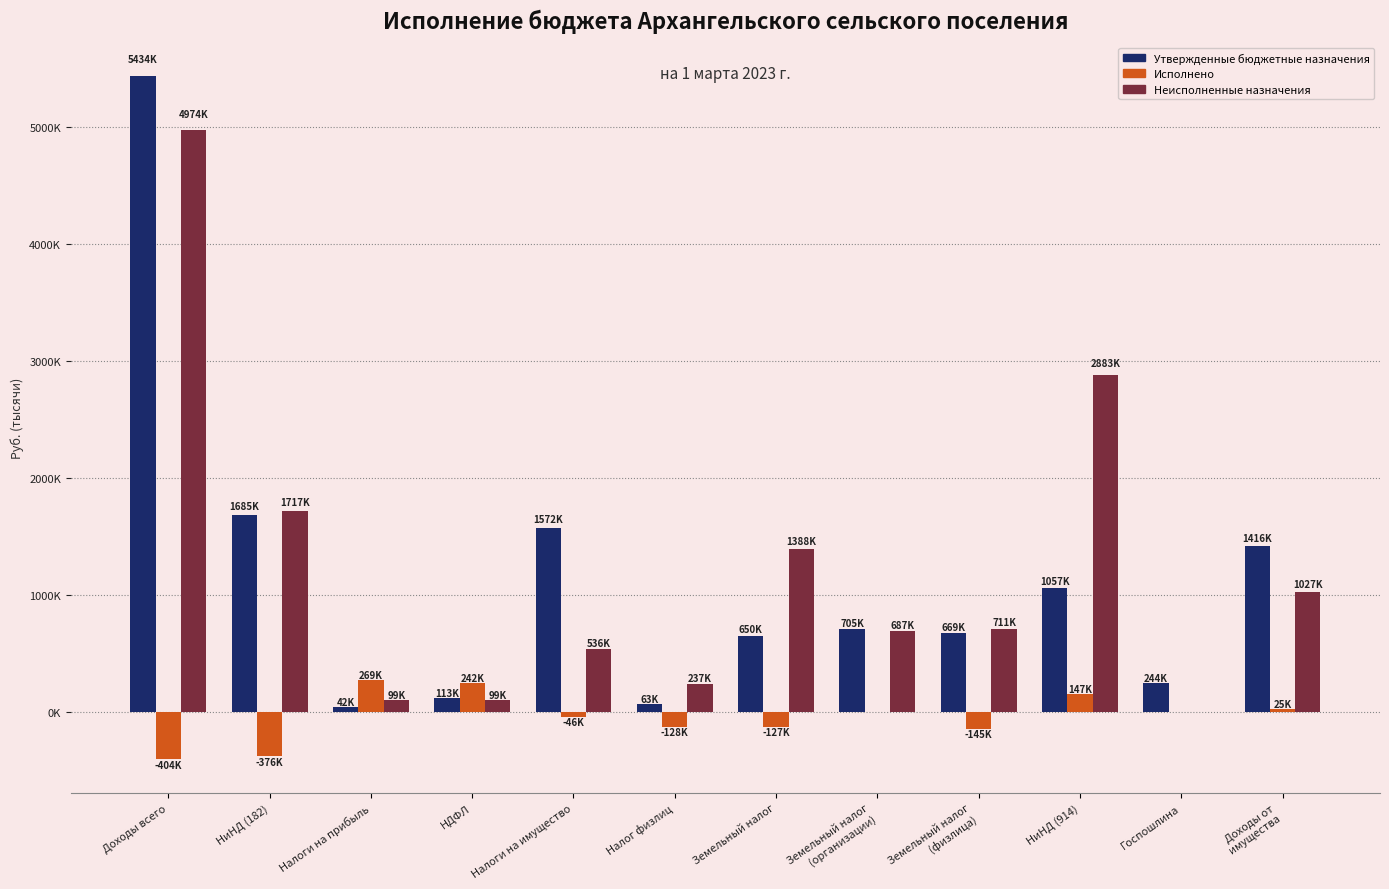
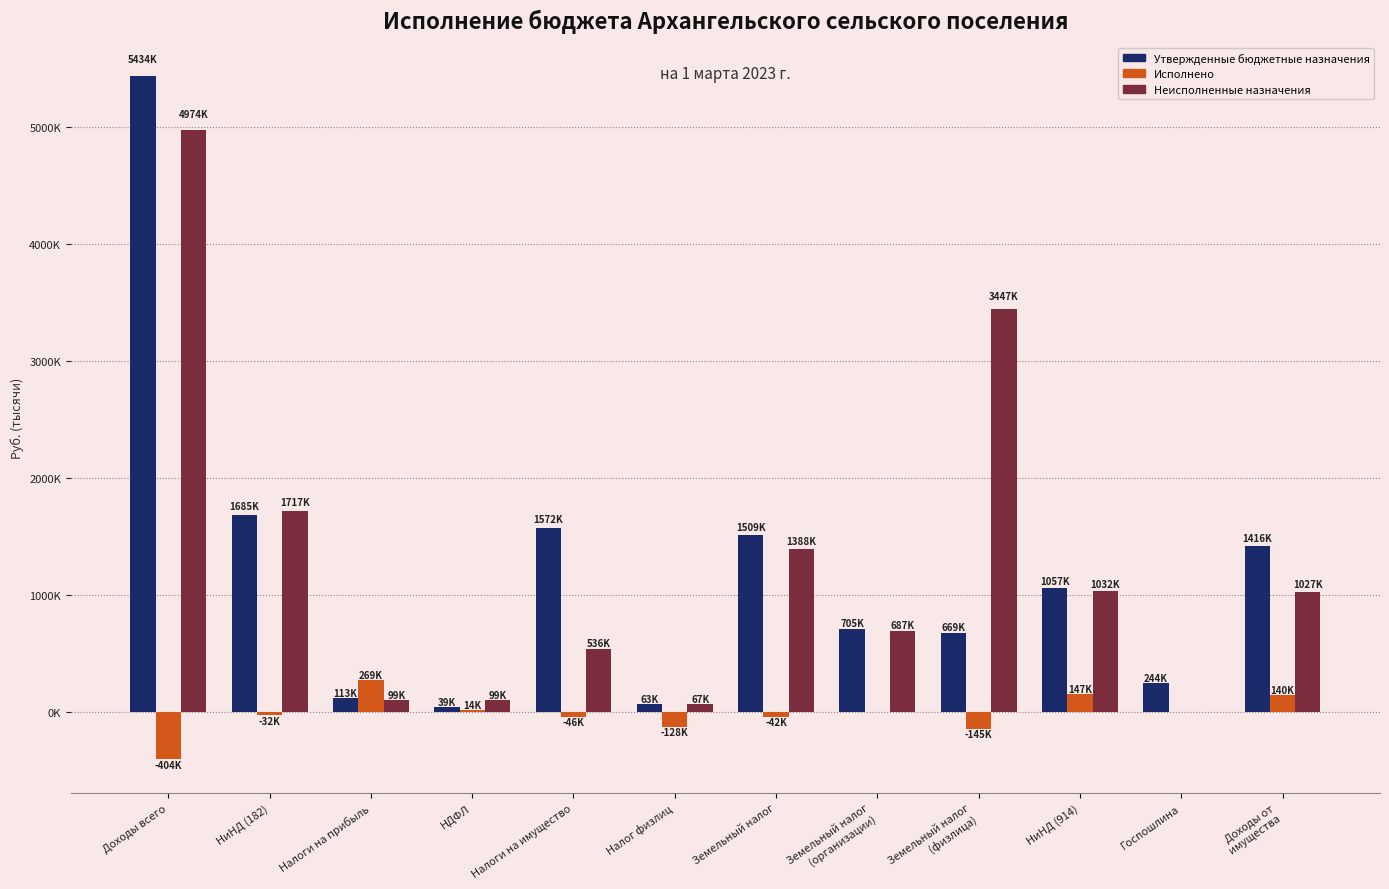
  {
    "Утвержденные бюджетные назначения": {
      "Доходы всего": "5434K",
      "НиНД (182)": "1685K",
-     "Налоги на прибыль": "42K",
-     "НДФЛ": "113K",
+     "Налоги на прибыль": "113K",
+     "НДФЛ": "39K",
      "Налоги на имущество": "1572K",
      "Налог физлиц": "63K",
-     "Земельный налог": "650K",
+     "Земельный налог": "1509K",
      "Земельный налог (организации)": "705K",
      "Земельный налог (физлица)": "669K",
      "НиНД (914)": "1057K",
      "Госпошлина": "244K",
      "Доходы от имущества": "1416K"
    },
    "Исполнено": {
      "Доходы всего": "-404K",
-     "НиНД (182)": "-376K",
+     "НиНД (182)": "-32K",
      "Налоги на прибыль": "269K",
-     "НДФЛ": "242K",
+     "НДФЛ": "14K",
      "Налоги на имущество": "-46K",
      "Налог физлиц": "-128K",
-     "Земельный налог": "-127K",
+     "Земельный налог": "-42K",
      "Земельный налог (физлица)": "-145K",
      "НиНД (914)": "147K",
-     "Доходы от имущества": "25K"
+     "Доходы от имущества": "140K"
    },
    "Неисполненные назначения": {
      "Доходы всего": "4974K",
      "НиНД (182)": "1717K",
      "Налоги на прибыль": "99K",
      "НДФЛ": "99K",
      "Налоги на имущество": "536K",
-     "Налог физлиц": "237K",
+     "Налог физлиц": "67K",
      "Земельный налог": "1388K",
      "Земельный налог (организации)": "687K",
-     "Земельный налог (физлица)": "711K",
-     "НиНД (914)": "2883K",
+     "Земельный налог (физлица)": "3447K",
+     "НиНД (914)": "1032K",
      "Доходы от имущества": "1027K"
    }
  }
